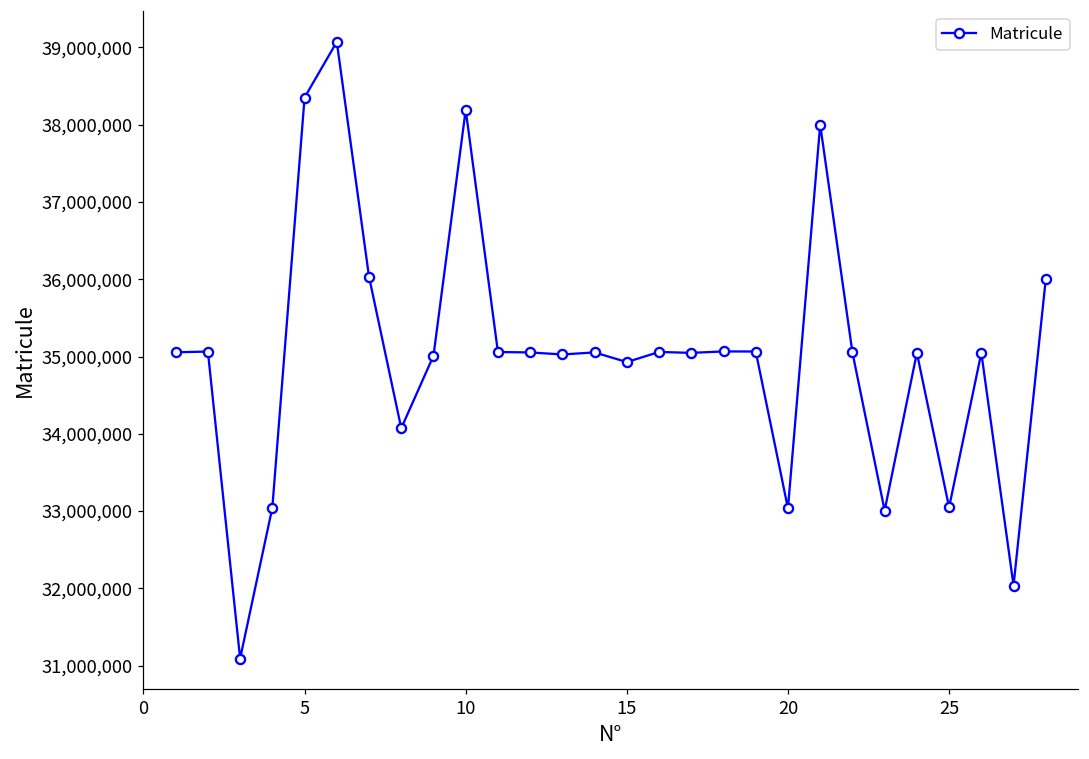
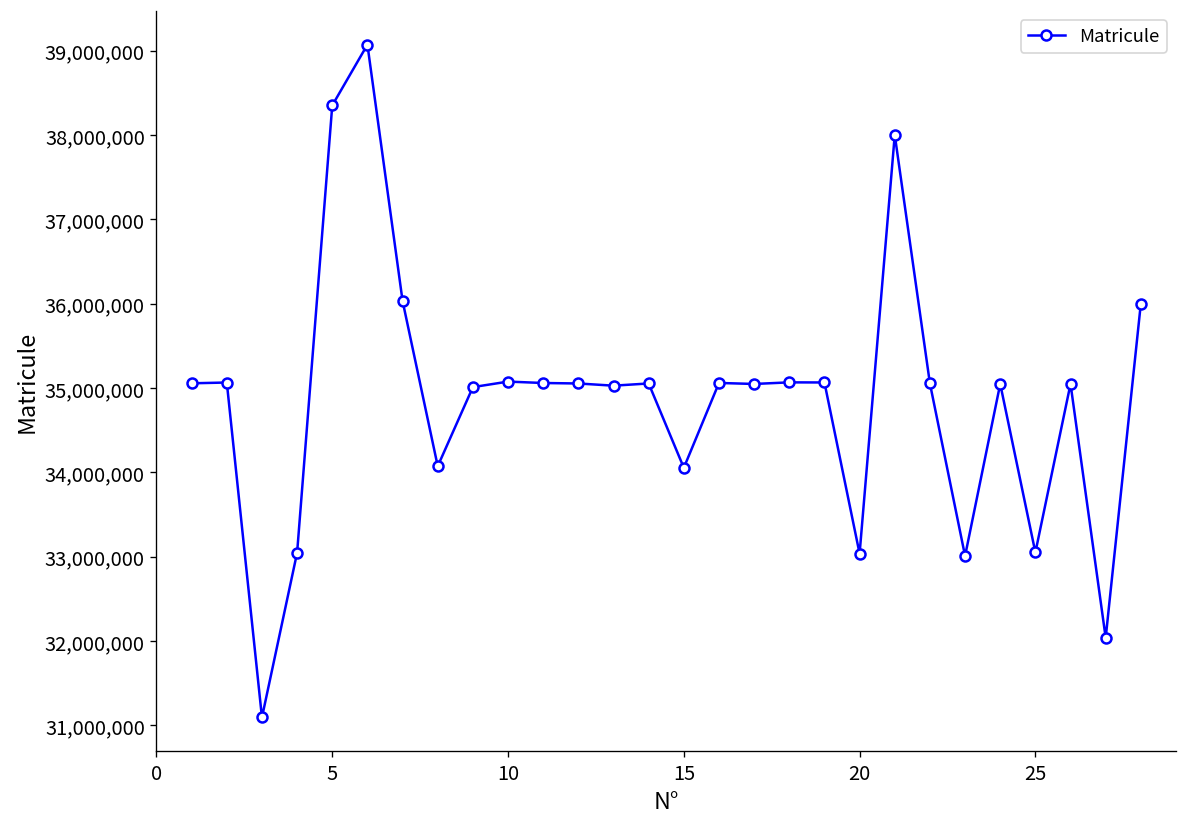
  {
    "5": "38,400,000",
-   "10": "38,200,000",
-   "15": "34,900,000",
+   "10": "35,100,000",
+   "15": "34,100,000",
    "20": "33,000,000",
    "25": "33,000,000"
  }
